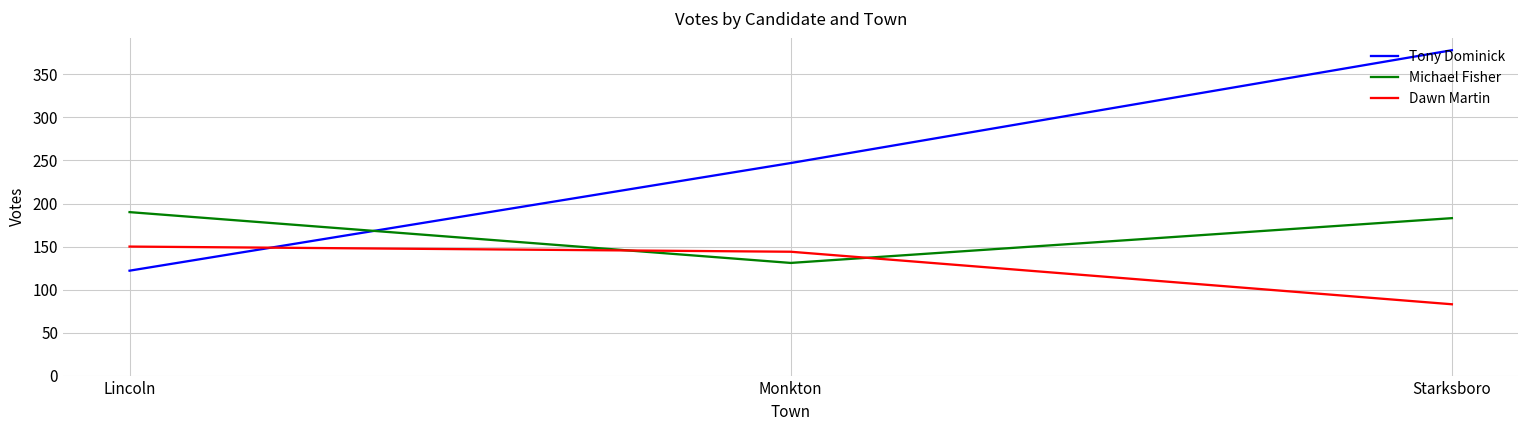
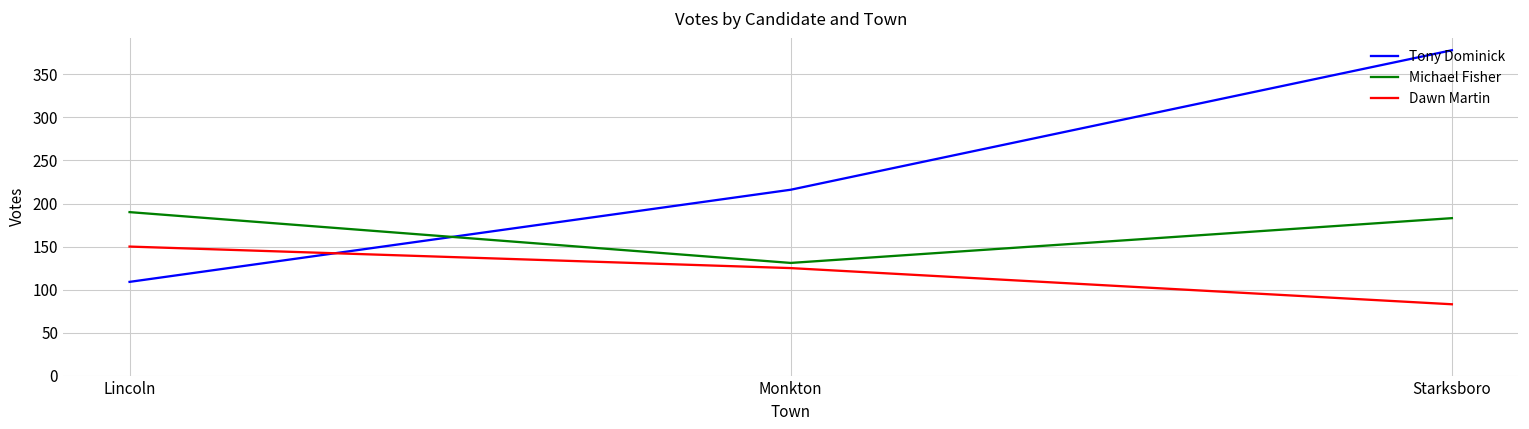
  {
    "Tony Dominick": {
-     "Lincoln": 120,
-     "Monkton": 250,
+     "Lincoln": 110,
+     "Monkton": 220,
      "Starksboro": 380
    },
    "Michael Fisher": {
      "Lincoln": 190,
      "Monkton": 130,
      "Starksboro": 180
    },
    "Dawn Martin": {
      "Lincoln": 150,
-     "Monkton": 140,
+     "Monkton": 130,
      "Starksboro": 80
    }
  }
